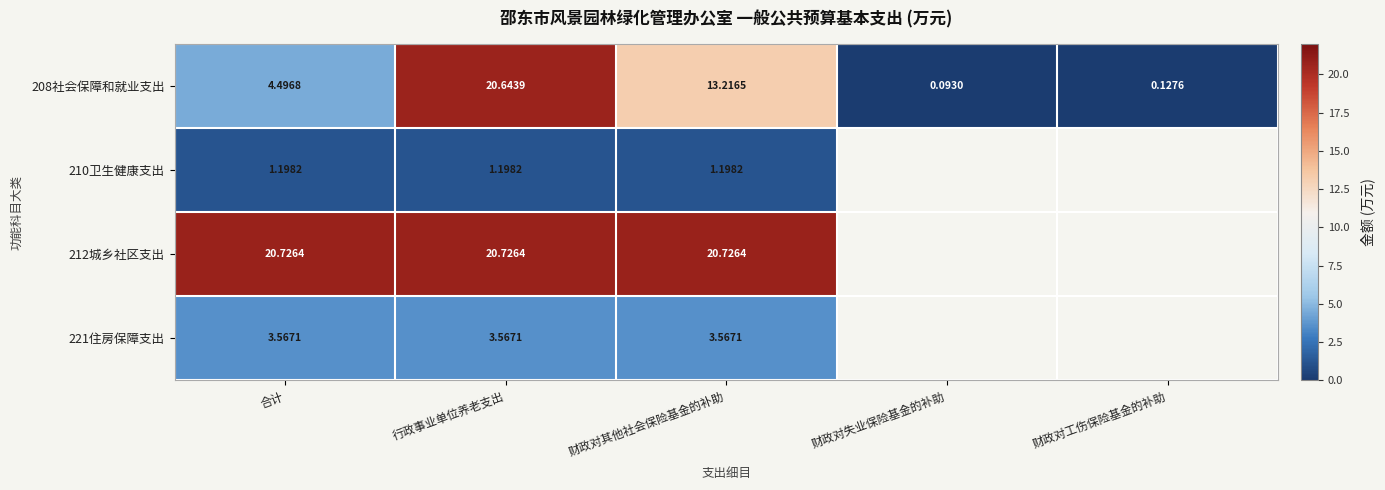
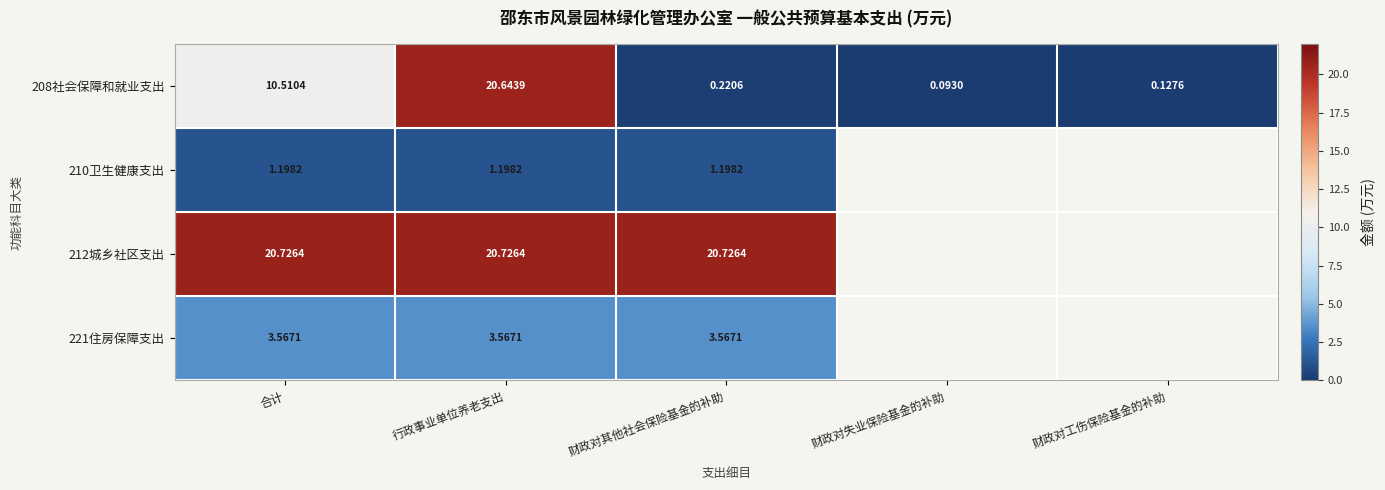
  {
    "208社会保障和就业支出": {
-     "合计": 4.4968,
+     "合计": 10.5104,
      "行政事业单位养老支出": 20.6439,
-     "财政对其他社会保险基金的补助": 13.2165,
+     "财政对其他社会保险基金的补助": 0.2206,
      "财政对失业保险基金的补助": 0.0930,
      "财政对工伤保险基金的补助": 0.1276
    },
    "210卫生健康支出": {
      "合计": 1.1982,
      "行政事业单位养老支出": 1.1982,
      "财政对其他社会保险基金的补助": 1.1982
    },
    "212城乡社区支出": {
      "合计": 20.7264,
      "行政事业单位养老支出": 20.7264,
      "财政对其他社会保险基金的补助": 20.7264
    },
    "221住房保障支出": {
      "合计": 3.5671,
      "行政事业单位养老支出": 3.5671,
      "财政对其他社会保险基金的补助": 3.5671
    }
  }
